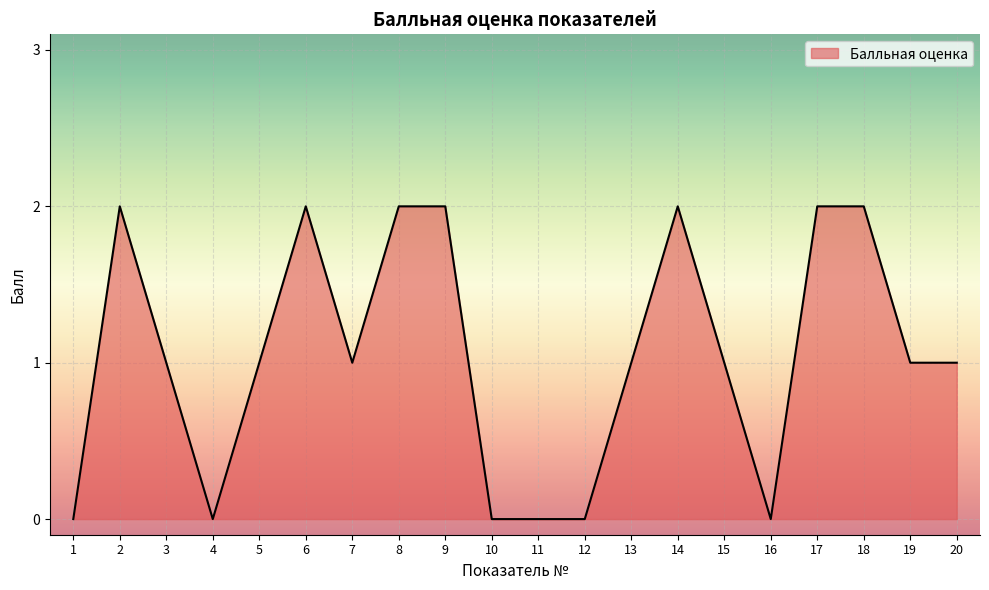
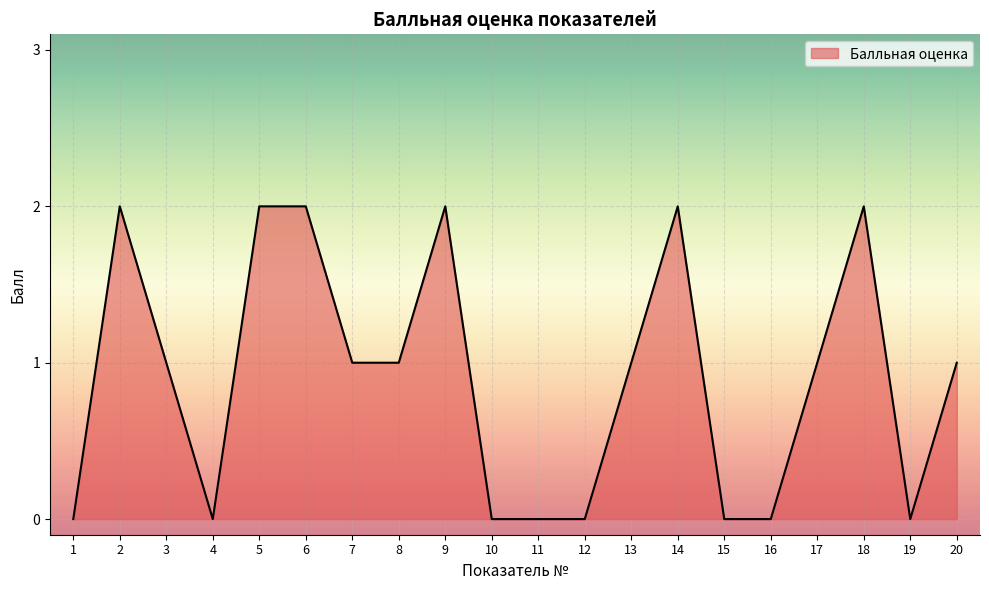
  {
    "1": 0,
    "2": 2,
    "3": 1,
    "4": 0,
-   "5": 1,
+   "5": 2,
    "6": 2,
    "7": 1,
-   "8": 2,
+   "8": 1,
    "9": 2,
    "10": 0,
    "11": 0,
    "12": 0,
    "13": 1,
    "14": 2,
-   "15": 1,
+   "15": 0,
    "16": 0,
-   "17": 2,
+   "17": 1,
    "18": 2,
-   "19": 1,
+   "19": 0,
    "20": 1
  }
